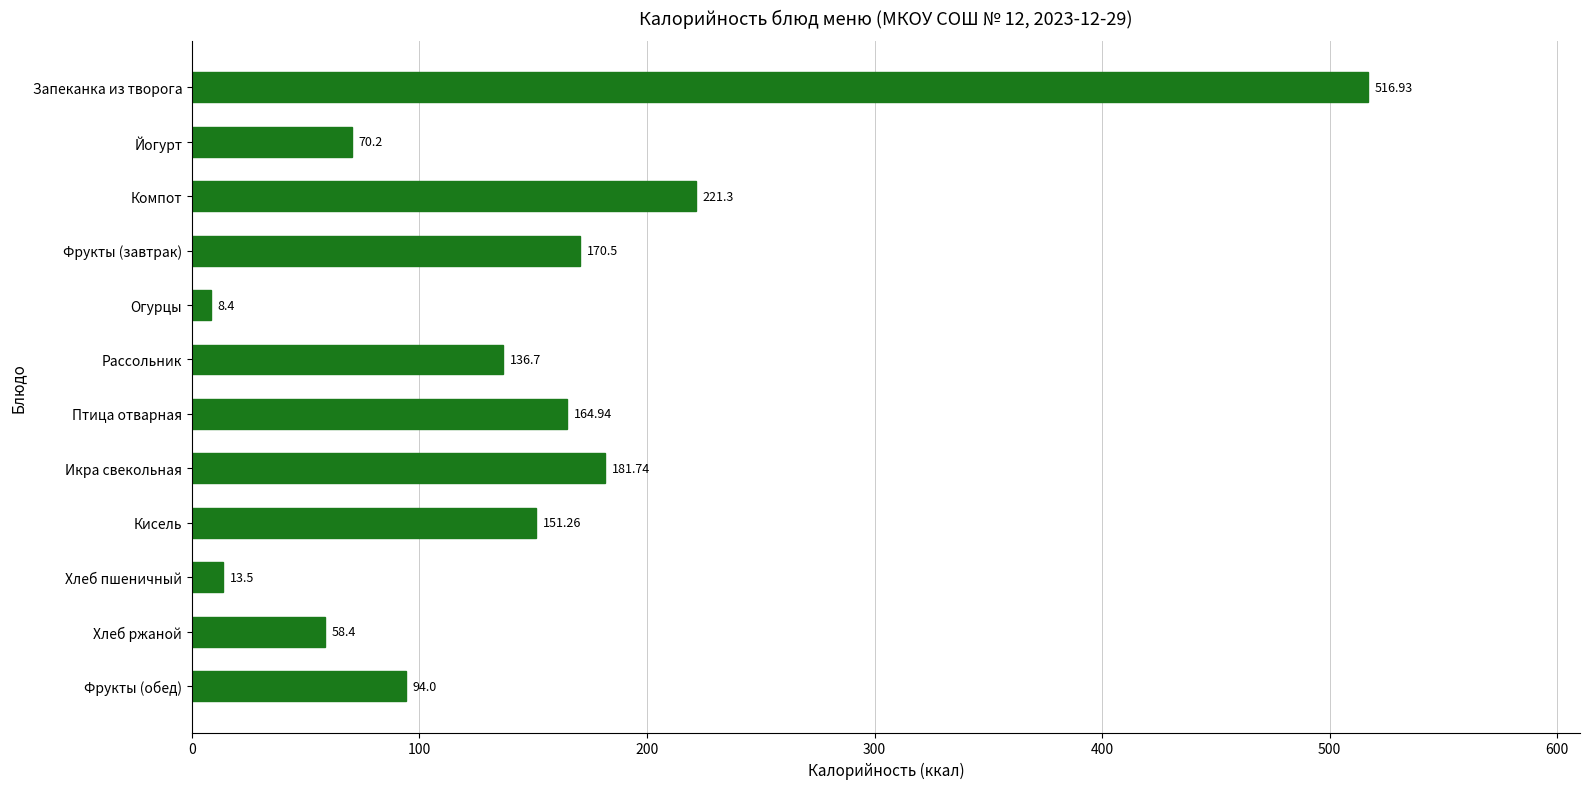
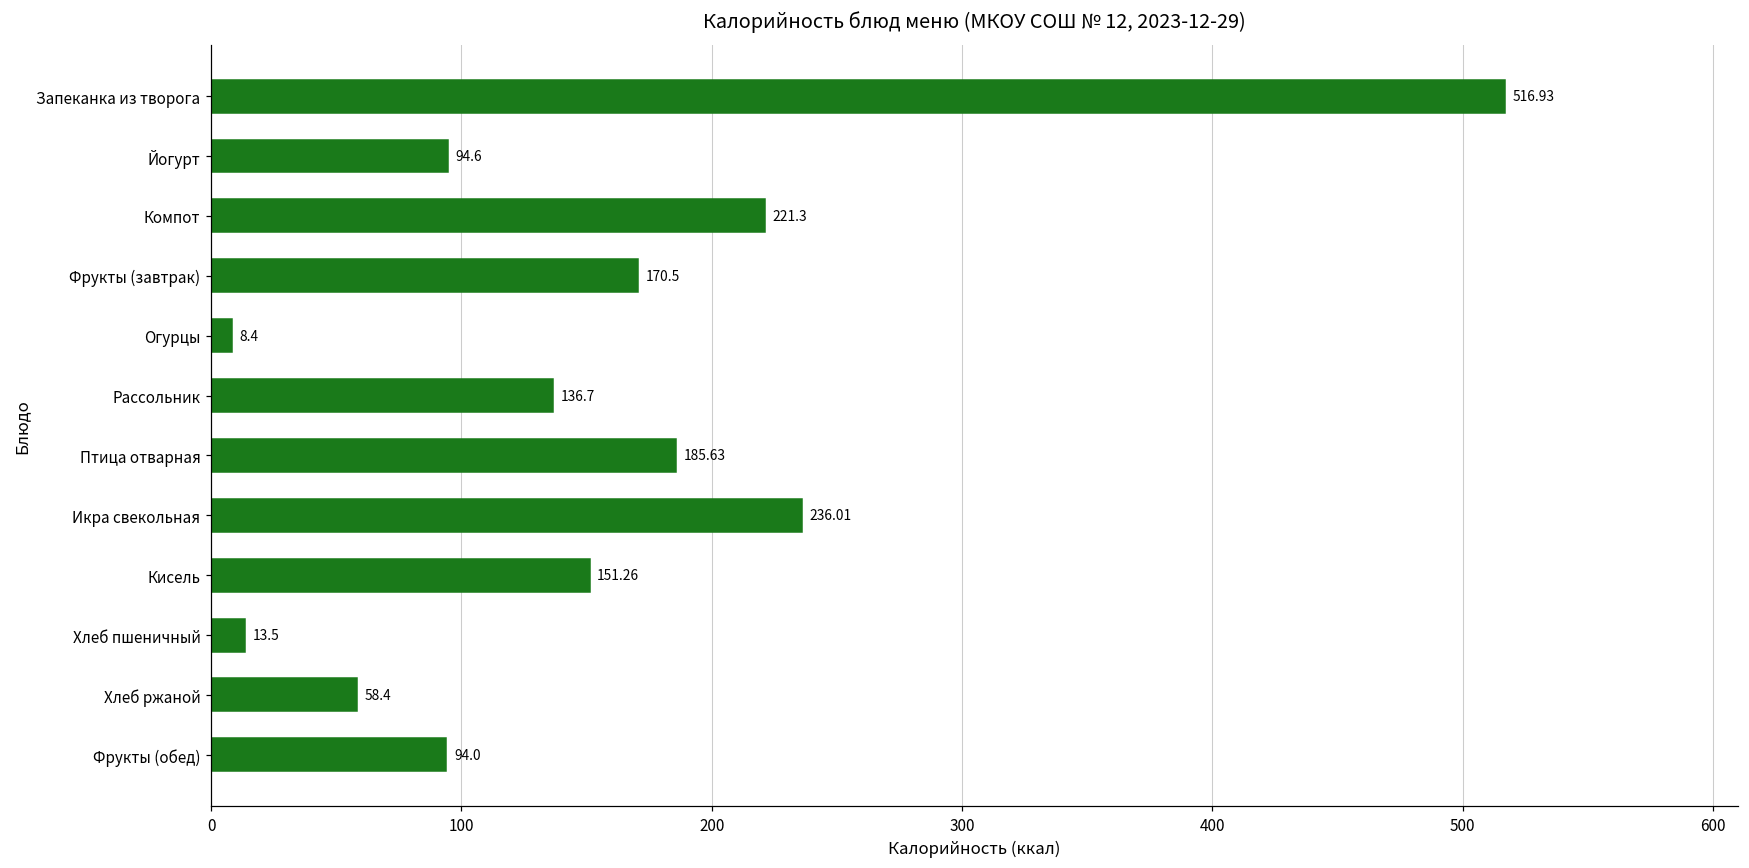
  {
    "Запеканка из творога": 516.93,
-   "Йогурт": 70.2,
+   "Йогурт": 94.6,
    "Компот": 221.3,
    "Фрукты (завтрак)": 170.5,
    "Огурцы": 8.4,
    "Рассольник": 136.7,
-   "Птица отварная": 164.94,
-   "Икра свекольная": 181.74,
+   "Птица отварная": 185.63,
+   "Икра свекольная": 236.01,
    "Кисель": 151.26,
    "Хлеб пшеничный": 13.5,
    "Хлеб ржаной": 58.4,
    "Фрукты (обед)": 94.0
  }
